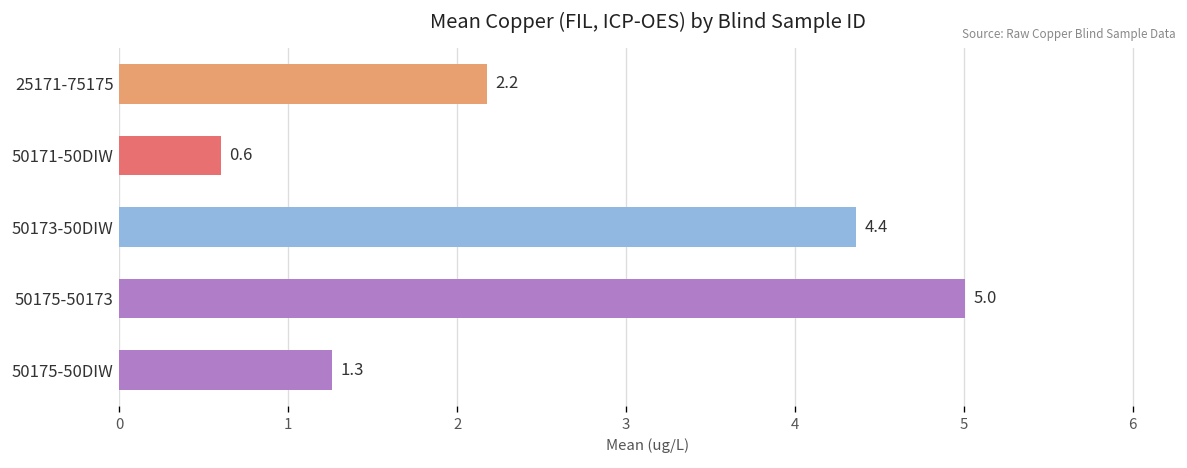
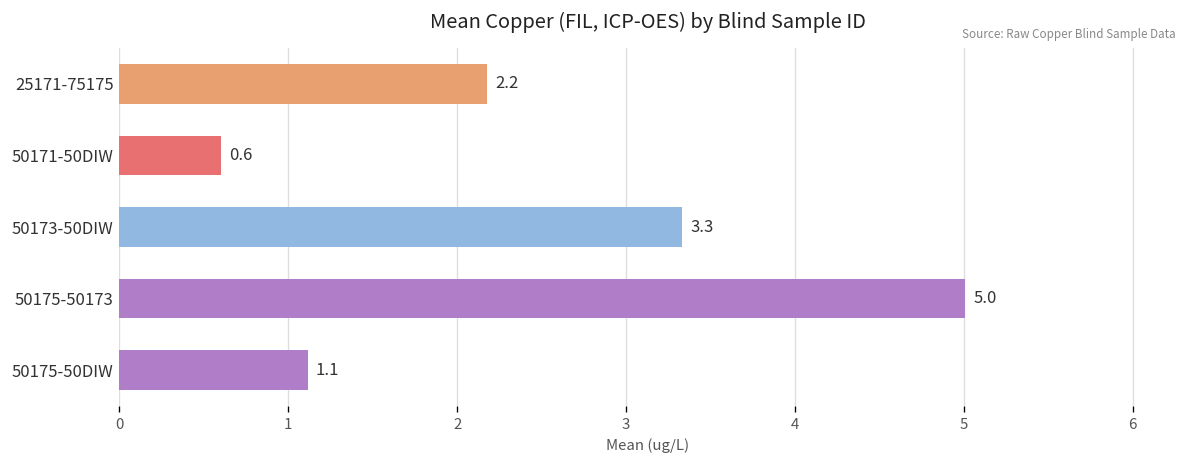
  {
    "25171-75175": 2.2,
    "50171-50DIW": 0.6,
-   "50173-50DIW": 4.4,
+   "50173-50DIW": 3.3,
    "50175-50173": 5.0,
-   "50175-50DIW": 1.3
+   "50175-50DIW": 1.1
  }
